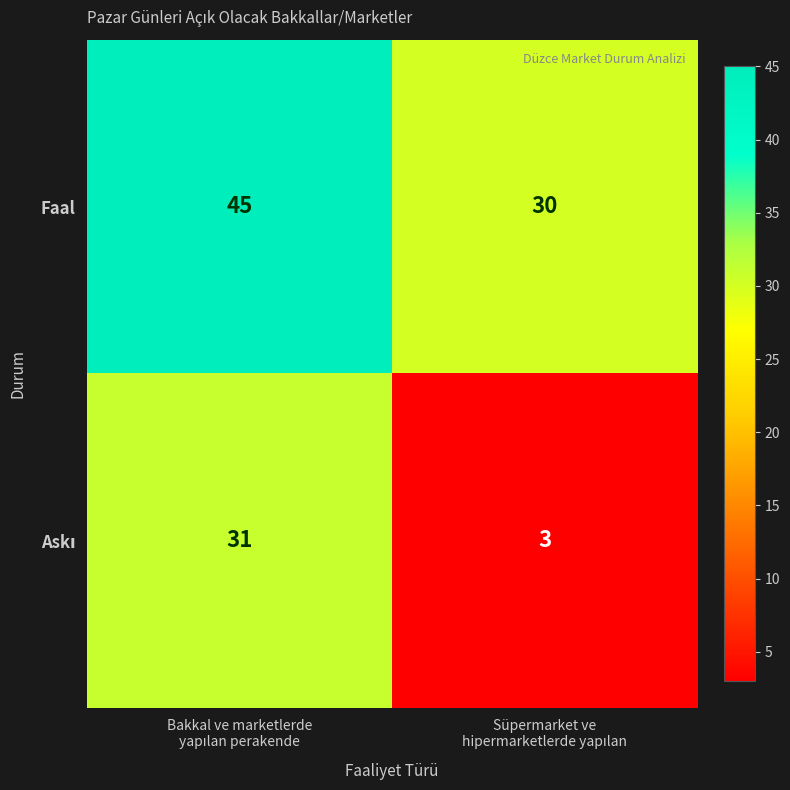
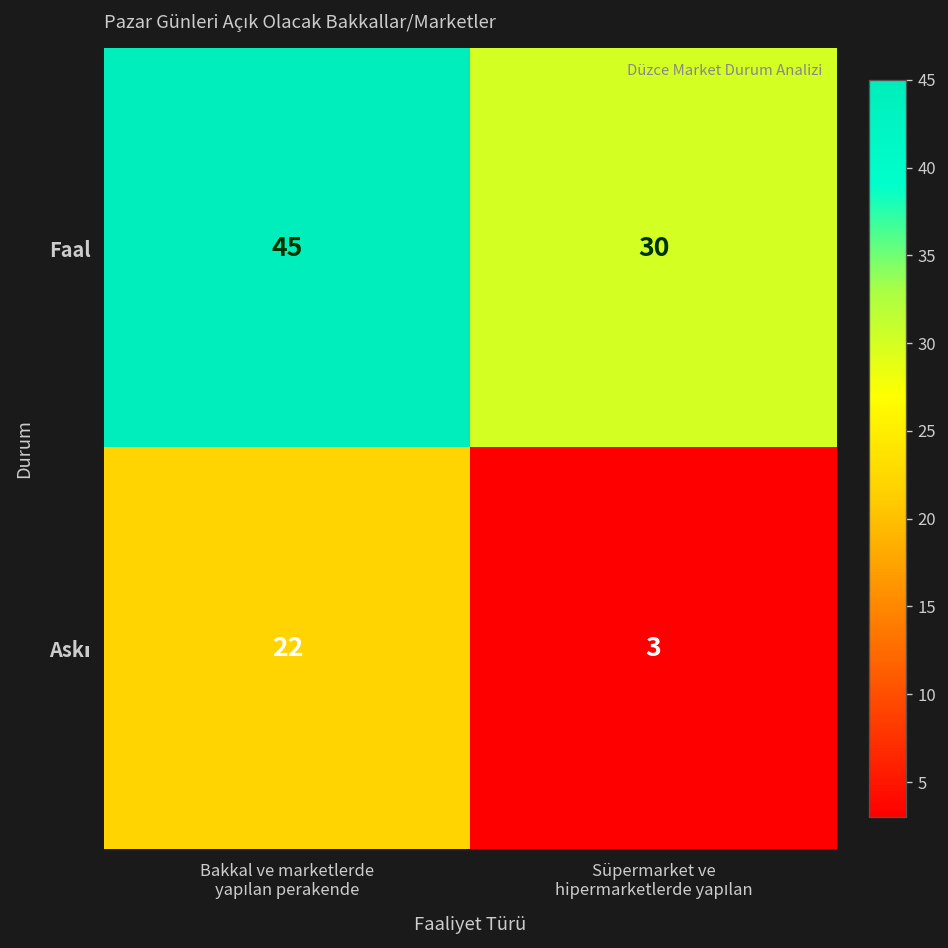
  {
    "Faal": {
      "Bakkal ve marketlerde yapılan perakende": 45
    },
    "Askı": {
-     "Bakkal ve marketlerde yapılan perakende": 31,
+     "Bakkal ve marketlerde yapılan perakende": 22,
      "Süpermarket ve hipermarketlerde yapılan": 3
    }
  }
